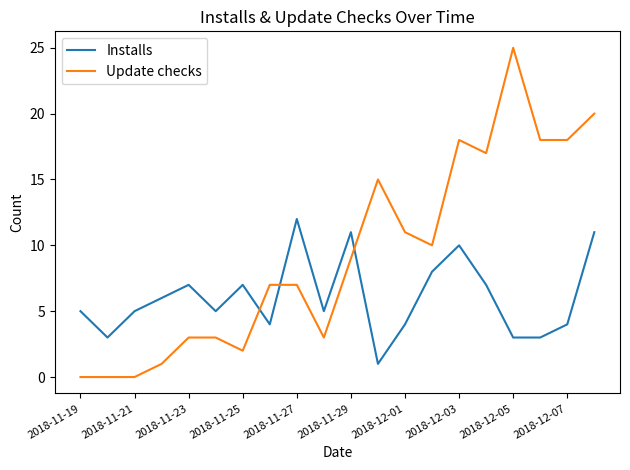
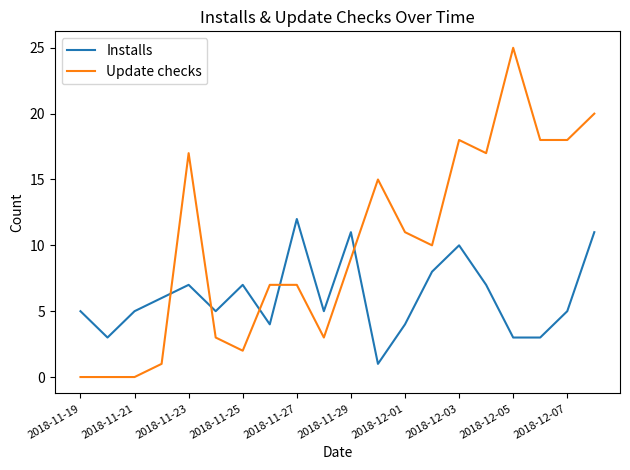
  {
    "Installs": {
      "2018-11-19": 5,
      "2018-11-21": 5,
      "2018-11-23": 7,
      "2018-11-25": 7,
      "2018-11-27": 12,
      "2018-11-29": 11,
      "2018-12-01": 4,
      "2018-12-03": 10,
      "2018-12-05": 3,
-     "2018-12-07": 4
+     "2018-12-07": 5
    },
    "Update checks": {
      "2018-11-19": 0,
      "2018-11-21": 0,
-     "2018-11-23": 3,
+     "2018-11-23": 17,
      "2018-11-25": 2,
      "2018-11-27": 7,
      "2018-11-29": 9,
      "2018-12-01": 11,
      "2018-12-03": 18,
      "2018-12-05": 25,
      "2018-12-07": 18
    }
  }
